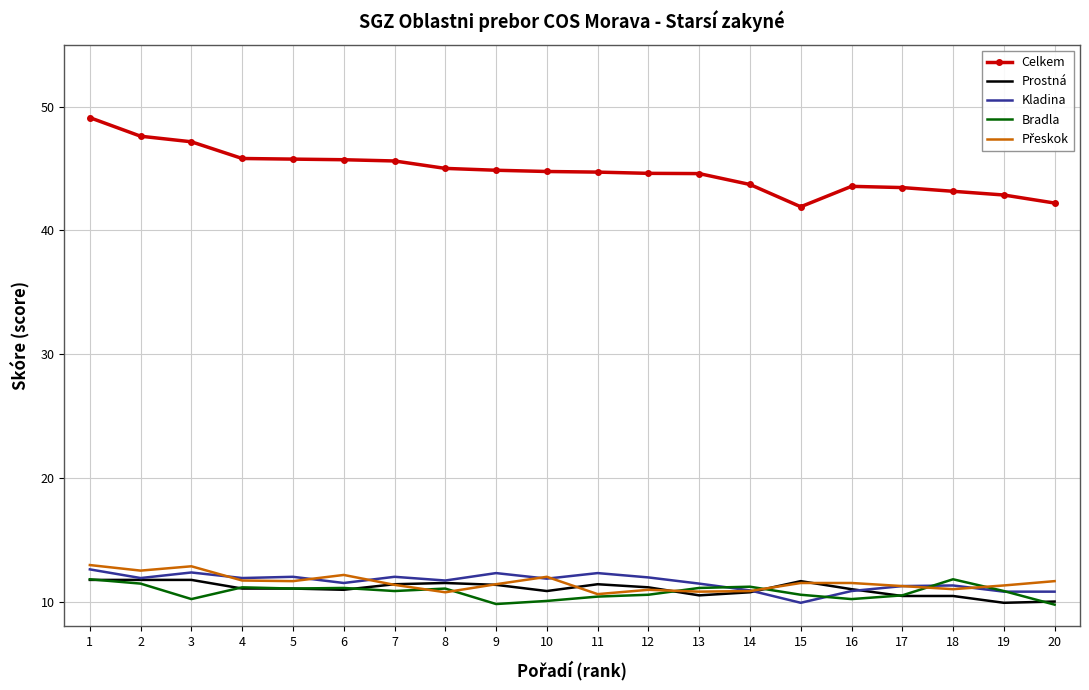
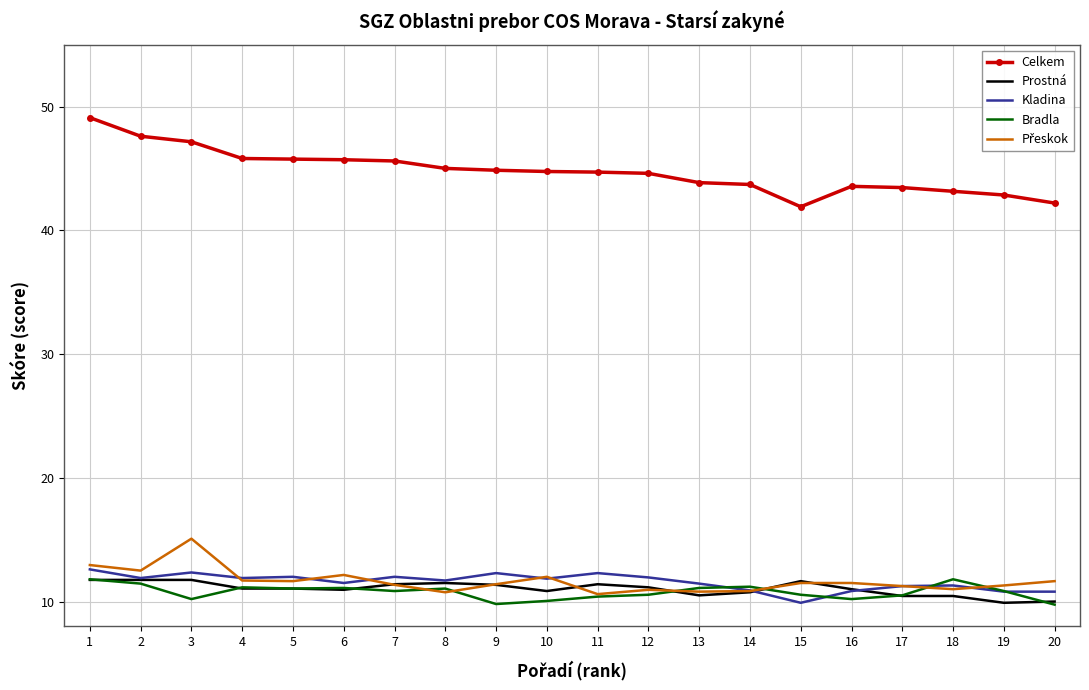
  {
    "Celkem": {
      "1": 49.1,
      "2": 47.6,
      "3": 47.2,
      "4": 45.8,
      "5": 45.8,
      "6": 45.7,
      "7": 45.6,
      "8": 45.0,
      "9": 44.9,
      "10": 44.8,
      "11": 44.7,
      "12": 44.6,
-     "13": 44.6,
+     "13": 43.9,
      "14": 43.7,
      "15": 41.9,
      "16": 43.6,
      "17": 43.5,
      "18": 43.2,
      "19": 42.9,
      "20": 42.2
    },
    "Prostná": {
      "3": 11.8,
      "10": 10.9,
      "11": 11.4,
      "13": 10.5,
      "18": 10.5,
      "19": 9.9,
      "20": 10.0
    },
    "Kladina": {
      "1": 12.6,
      "3": 12.4,
      "5": 12.0,
      "6": 11.5,
      "7": 12.0,
      "9": 12.3,
      "11": 12.3,
      "12": 12.0,
      "13": 11.5,
      "15": 9.9,
      "18": 11.3,
      "20": 10.8
    },
    "Bradla": {
      "2": 11.5,
      "3": 10.2,
      "7": 10.9,
      "8": 11.1,
      "9": 9.8,
      "10": 10.1,
      "12": 10.6,
      "13": 11.1,
      "14": 11.2,
      "15": 10.6,
      "16": 10.2,
      "18": 11.8,
      "20": 9.8
    },
    "Přeskok": {
      "1": 13.0,
      "2": 12.5,
-     "3": 12.9,
+     "3": 15.1,
      "5": 11.7,
      "6": 12.2,
      "8": 10.8,
      "13": 10.8,
      "16": 11.5,
      "18": 11.0,
      "19": 11.3,
      "20": 11.7
    }
  }
